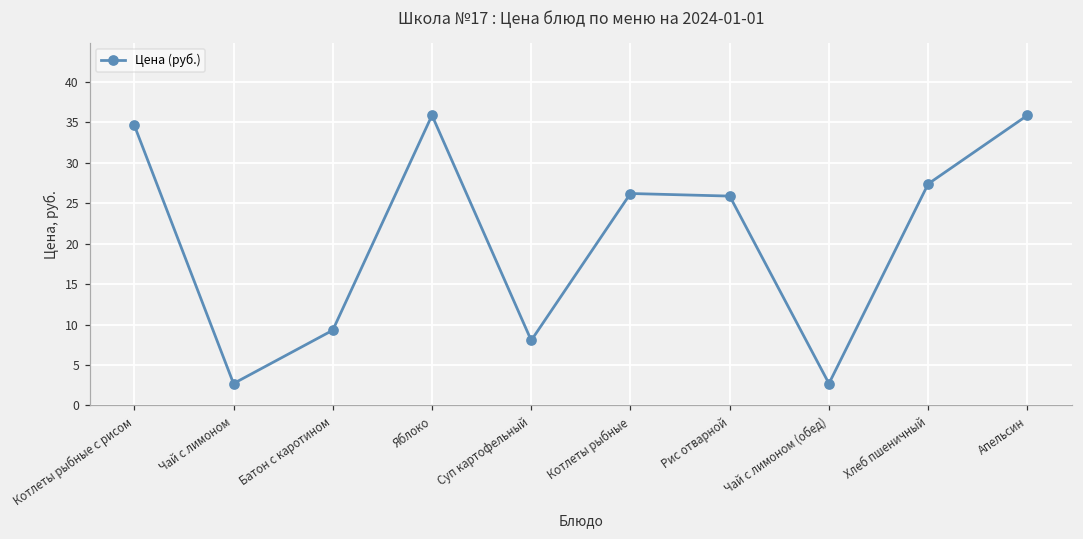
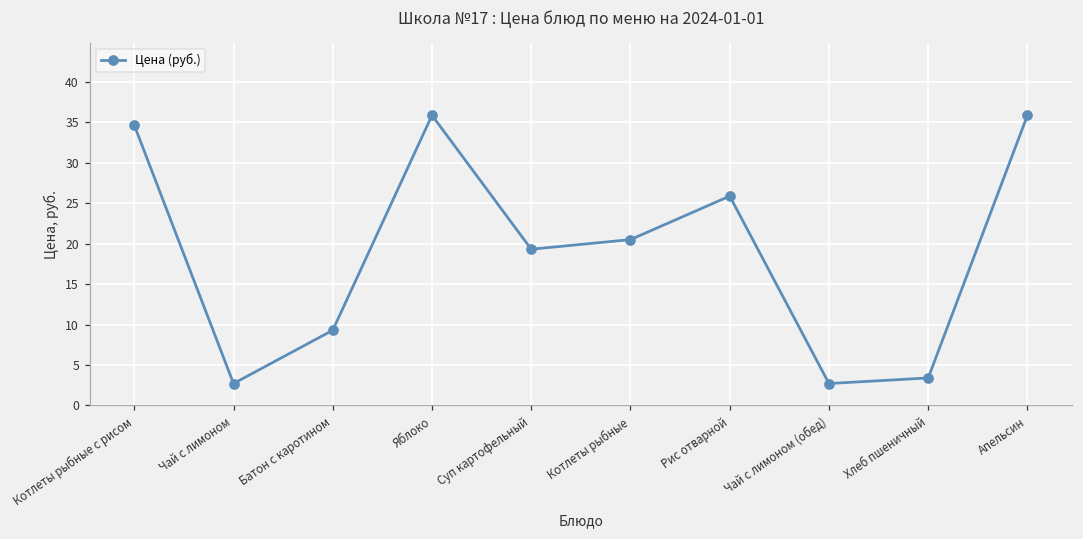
  {
    "Котлеты рыбные с рисом": 35,
    "Чай с лимоном": 3,
    "Батон с каротином": 9,
    "Яблоко": 36,
-   "Суп картофельный": 8,
-   "Котлеты рыбные": 26,
+   "Суп картофельный": 19,
+   "Котлеты рыбные": 21,
    "Рис отварной": 26,
    "Чай с лимоном (обед)": 3,
-   "Хлеб пшеничный": 27,
+   "Хлеб пшеничный": 3,
    "Апельсин": 36
  }
